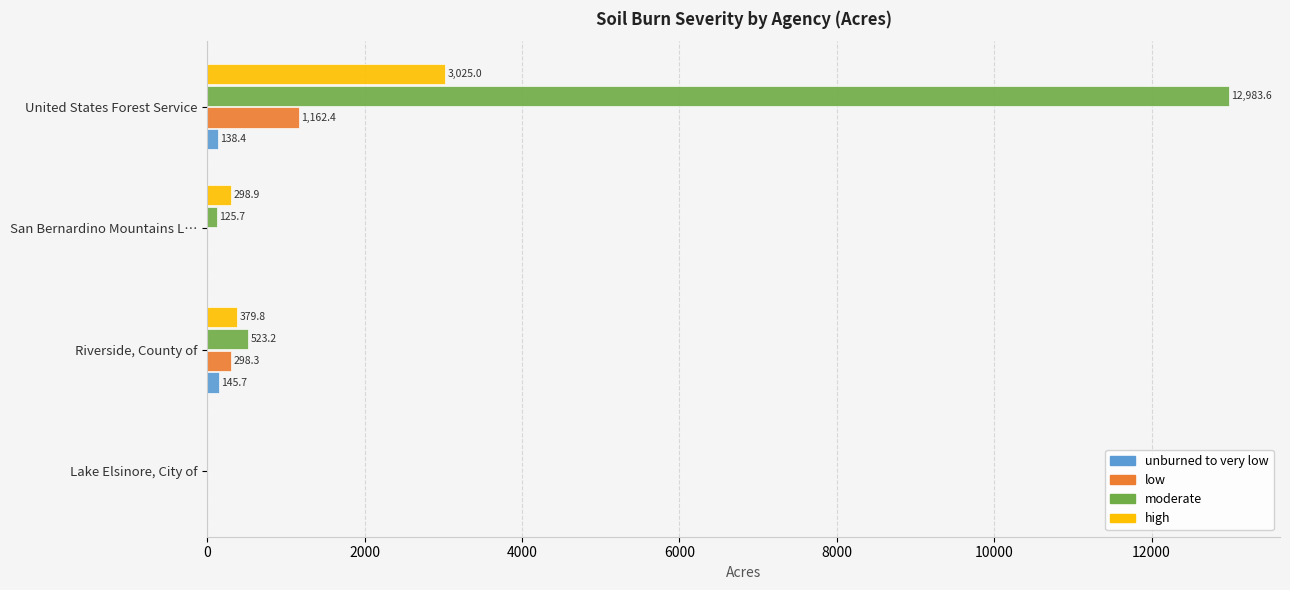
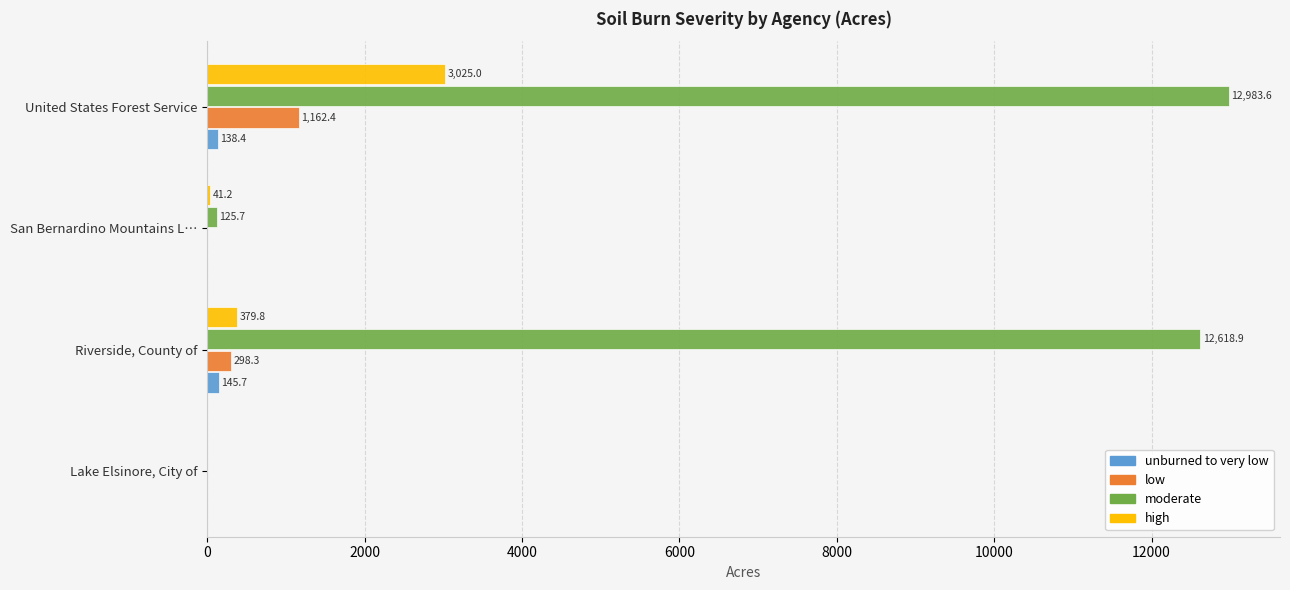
  {
    "unburned to very low": {
      "United States Forest Service": "138.4",
      "Riverside, County of": "145.7"
    },
    "low": {
      "United States Forest Service": "1,162.4",
      "Riverside, County of": "298.3"
    },
    "moderate": {
      "United States Forest Service": "12,983.6",
      "San Bernardino Mountains L…": "125.7",
-     "Riverside, County of": "523.2"
+     "Riverside, County of": "12,618.9"
    },
    "high": {
      "United States Forest Service": "3,025.0",
-     "San Bernardino Mountains L…": "298.9",
+     "San Bernardino Mountains L…": "41.2",
      "Riverside, County of": "379.8"
    }
  }
